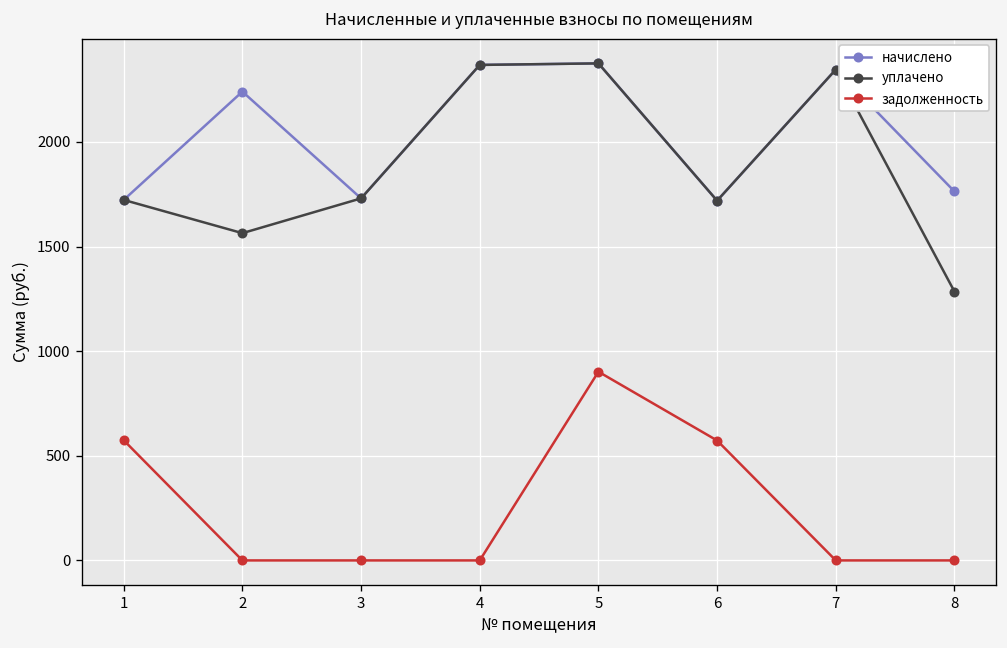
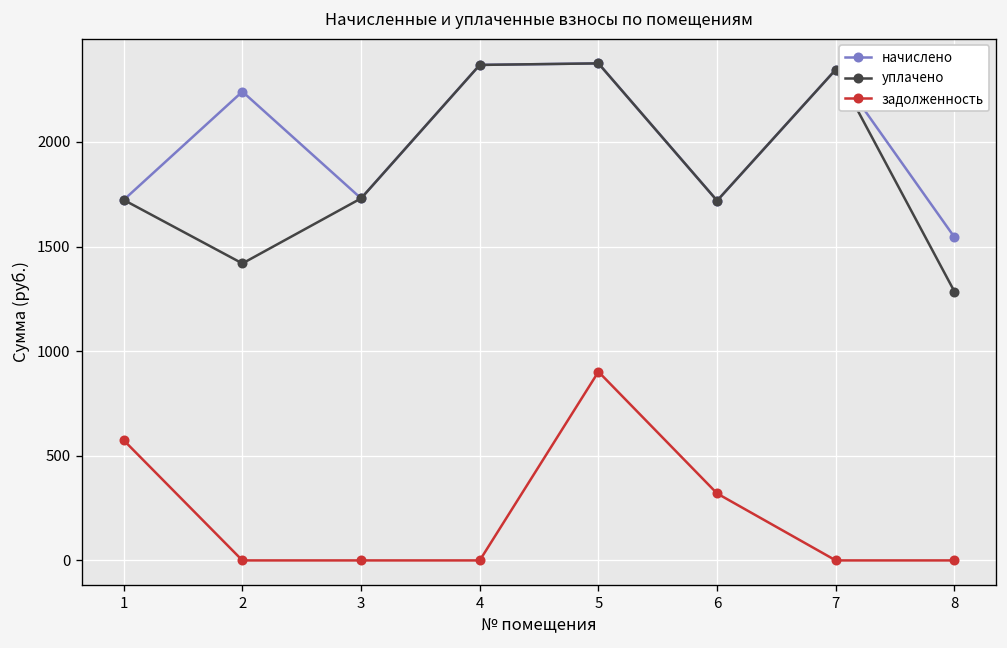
  {
    "начислено": {
      "2": 2240,
-     "8": 1760
+     "8": 1540
    },
    "уплачено": {
-     "2": 1560,
+     "2": 1420,
      "8": 1280
    },
    "задолженность": {
      "1": 570,
      "2": 0,
      "3": 0,
      "4": 0,
      "5": 900,
-     "6": 570,
+     "6": 320,
      "7": 0,
      "8": 0
    }
  }
